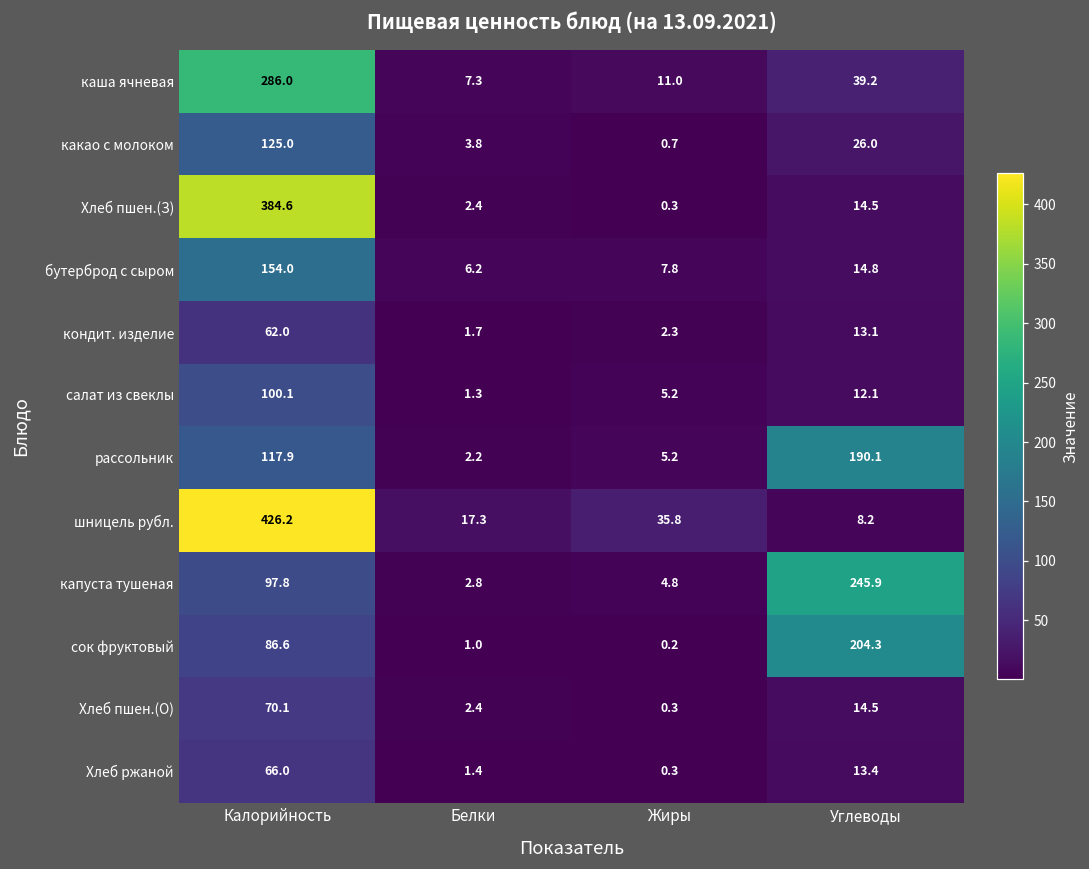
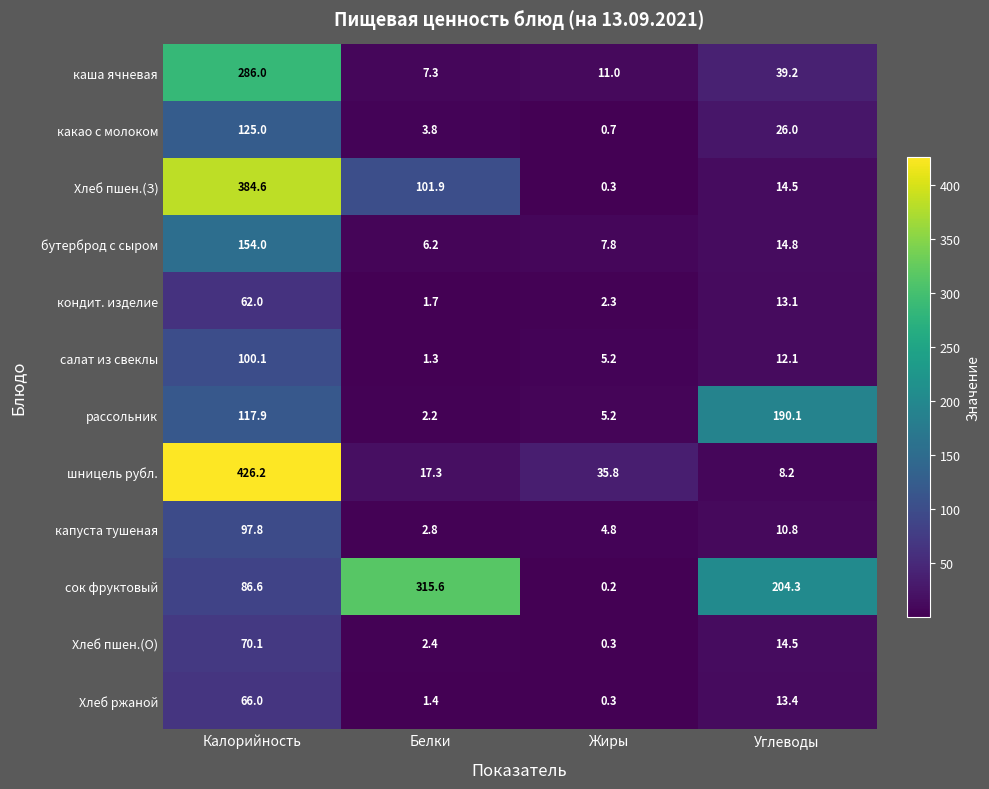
  {
    "каша ячневая": {
      "Калорийность": 286.0,
      "Белки": 7.3,
      "Жиры": 11.0,
      "Углеводы": 39.2
    },
    "какао с молоком": {
      "Калорийность": 125.0,
      "Белки": 3.8,
      "Жиры": 0.7,
      "Углеводы": 26.0
    },
    "Хлеб пшен.(З)": {
      "Калорийность": 384.6,
-     "Белки": 2.4,
+     "Белки": 101.9,
      "Жиры": 0.3,
      "Углеводы": 14.5
    },
    "бутерброд с сыром": {
      "Калорийность": 154.0,
      "Белки": 6.2,
      "Жиры": 7.8,
      "Углеводы": 14.8
    },
    "кондит. изделие": {
      "Калорийность": 62.0,
      "Белки": 1.7,
      "Жиры": 2.3,
      "Углеводы": 13.1
    },
    "салат из свеклы": {
      "Калорийность": 100.1,
      "Белки": 1.3,
      "Жиры": 5.2,
      "Углеводы": 12.1
    },
    "рассольник": {
      "Калорийность": 117.9,
      "Белки": 2.2,
      "Жиры": 5.2,
      "Углеводы": 190.1
    },
    "шницель рубл.": {
      "Калорийность": 426.2,
      "Белки": 17.3,
      "Жиры": 35.8,
      "Углеводы": 8.2
    },
    "капуста тушеная": {
      "Калорийность": 97.8,
      "Белки": 2.8,
      "Жиры": 4.8,
-     "Углеводы": 245.9
+     "Углеводы": 10.8
    },
    "сок фруктовый": {
      "Калорийность": 86.6,
-     "Белки": 1.0,
+     "Белки": 315.6,
      "Жиры": 0.2,
      "Углеводы": 204.3
    },
    "Хлеб пшен.(О)": {
      "Калорийность": 70.1,
      "Белки": 2.4,
      "Жиры": 0.3,
      "Углеводы": 14.5
    },
    "Хлеб ржаной": {
      "Калорийность": 66.0,
      "Белки": 1.4,
      "Жиры": 0.3,
      "Углеводы": 13.4
    }
  }
